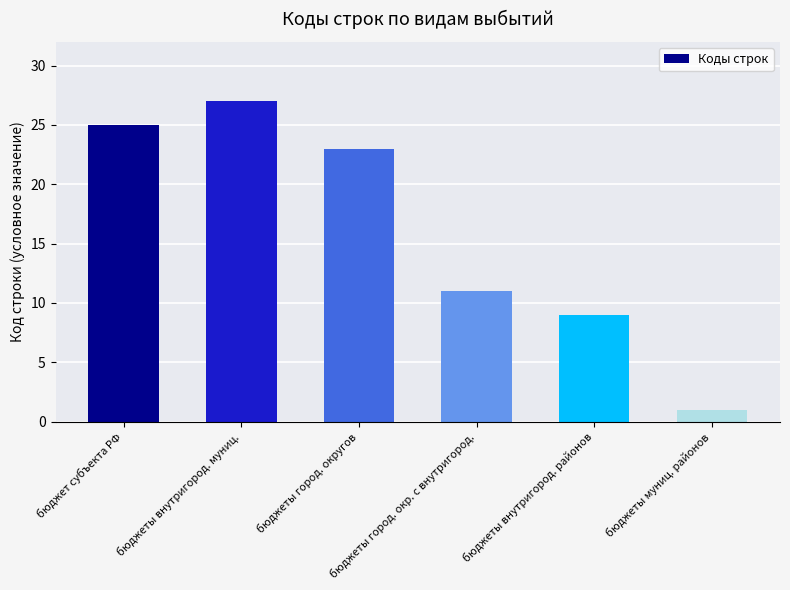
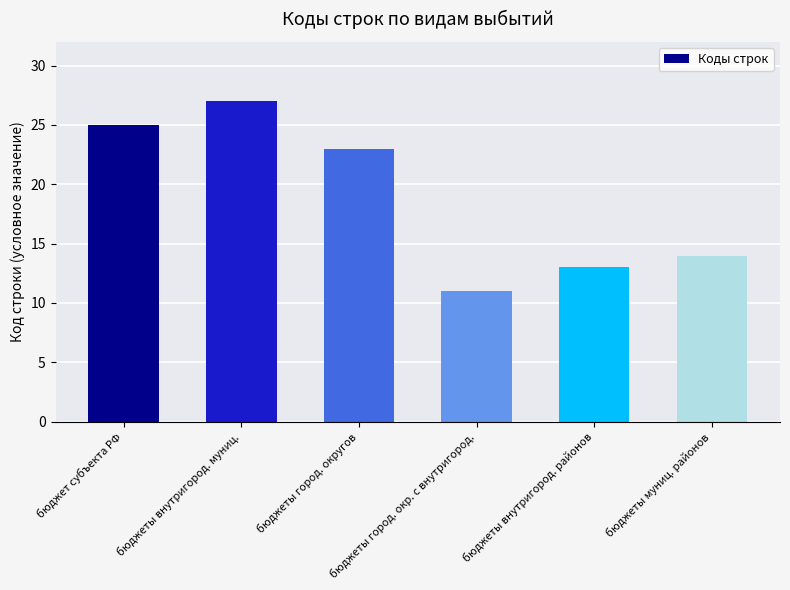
  {
    "бюджет субъекта РФ": 25,
    "бюджеты внутригород. муниц.": 27,
    "бюджеты город. округов": 23,
    "бюджеты город. окр. с внутригород.": 11,
-   "бюджеты внутригород. районов": 9,
-   "бюджеты муниц. районов": 1
+   "бюджеты внутригород. районов": 13,
+   "бюджеты муниц. районов": 14
  }
